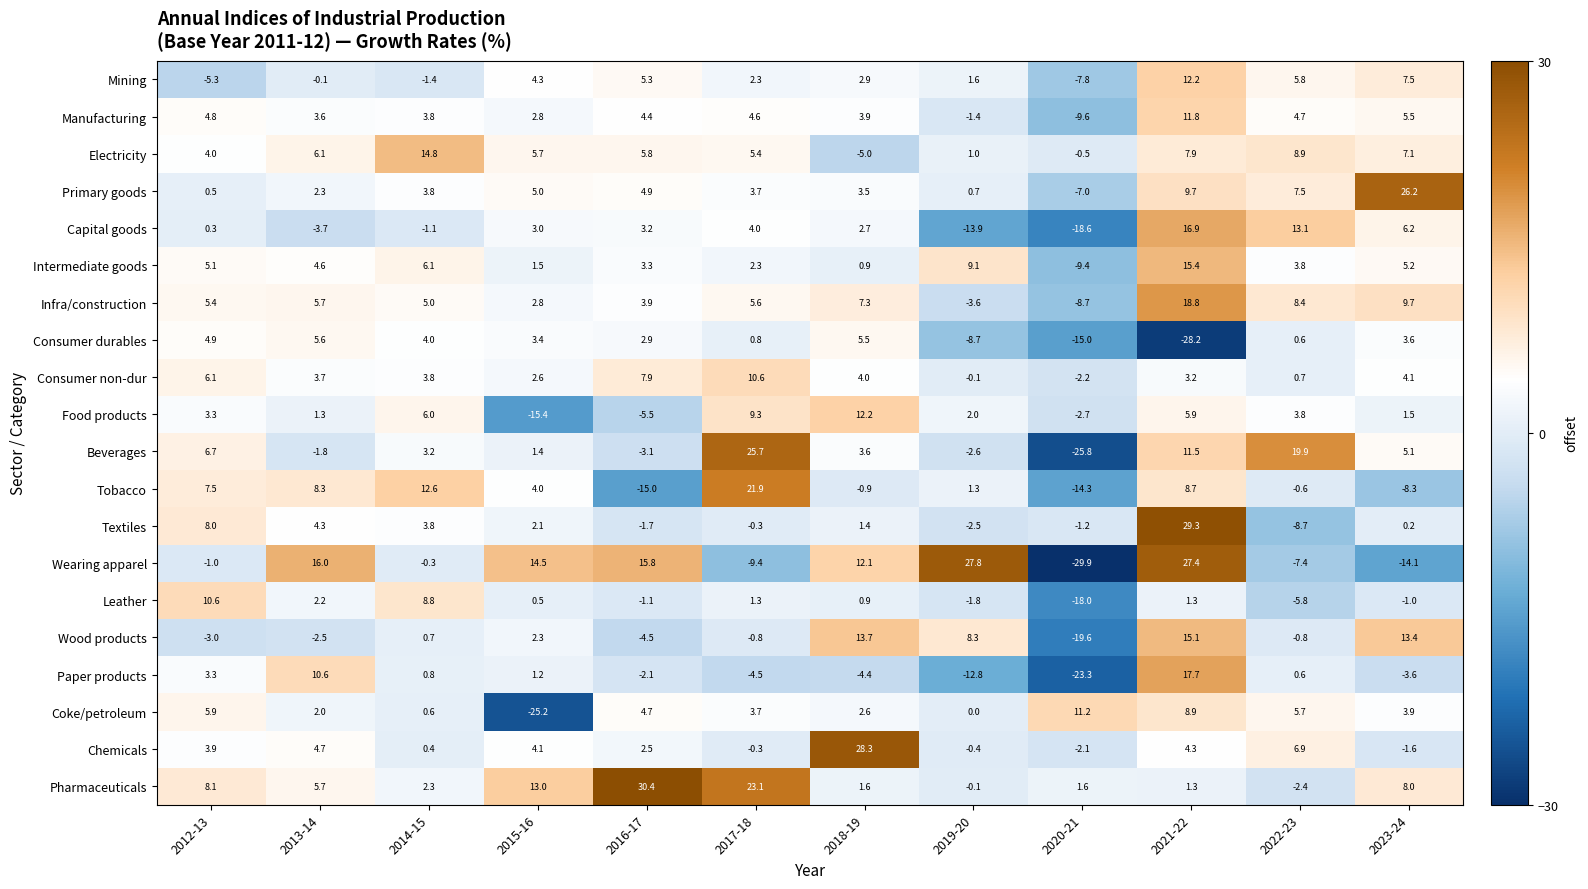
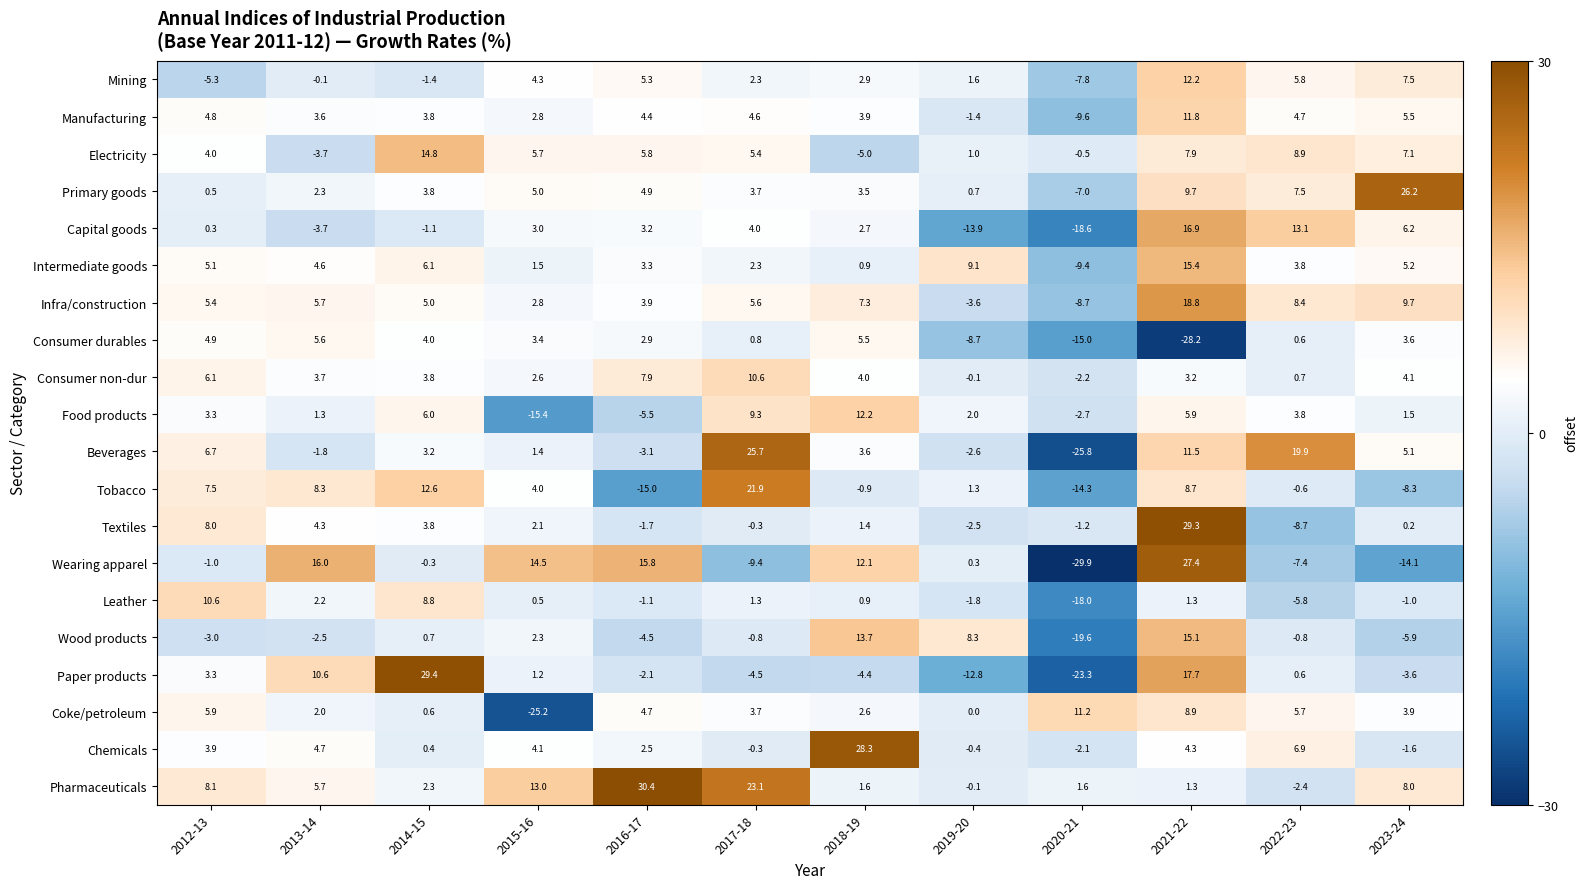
  {
    "Electricity": {
      "2012-13": 4.0,
-     "2013-14": 6.1,
+     "2013-14": -3.7,
      "2014-15": 14.8,
      "2015-16": 5.7,
      "2016-17": 5.8,
      "2017-18": 5.4,
      "2018-19": -5.0,
      "2019-20": 1.0,
      "2020-21": -0.5,
      "2021-22": 7.9,
      "2022-23": 8.9,
      "2023-24": 7.1
    },
    "Wearing apparel": {
      "2012-13": -1.0,
      "2013-14": 16.0,
      "2014-15": -0.3,
      "2015-16": 14.5,
      "2016-17": 15.8,
      "2017-18": -9.4,
      "2018-19": 12.1,
-     "2019-20": 27.8,
+     "2019-20": 0.3,
      "2020-21": -29.9,
      "2021-22": 27.4,
      "2022-23": -7.4,
      "2023-24": -14.1
    },
    "Wood products": {
      "2012-13": -3.0,
      "2013-14": -2.5,
      "2014-15": 0.7,
      "2015-16": 2.3,
      "2016-17": -4.5,
      "2017-18": -0.8,
      "2018-19": 13.7,
      "2019-20": 8.3,
      "2020-21": -19.6,
      "2021-22": 15.1,
      "2022-23": -0.8,
-     "2023-24": 13.4
+     "2023-24": -5.9
    },
    "Paper products": {
      "2012-13": 3.3,
      "2013-14": 10.6,
-     "2014-15": 0.8,
+     "2014-15": 29.4,
      "2015-16": 1.2,
      "2016-17": -2.1,
      "2017-18": -4.5,
      "2018-19": -4.4,
      "2019-20": -12.8,
      "2020-21": -23.3,
      "2021-22": 17.7,
      "2022-23": 0.6,
      "2023-24": -3.6
    }
  }
